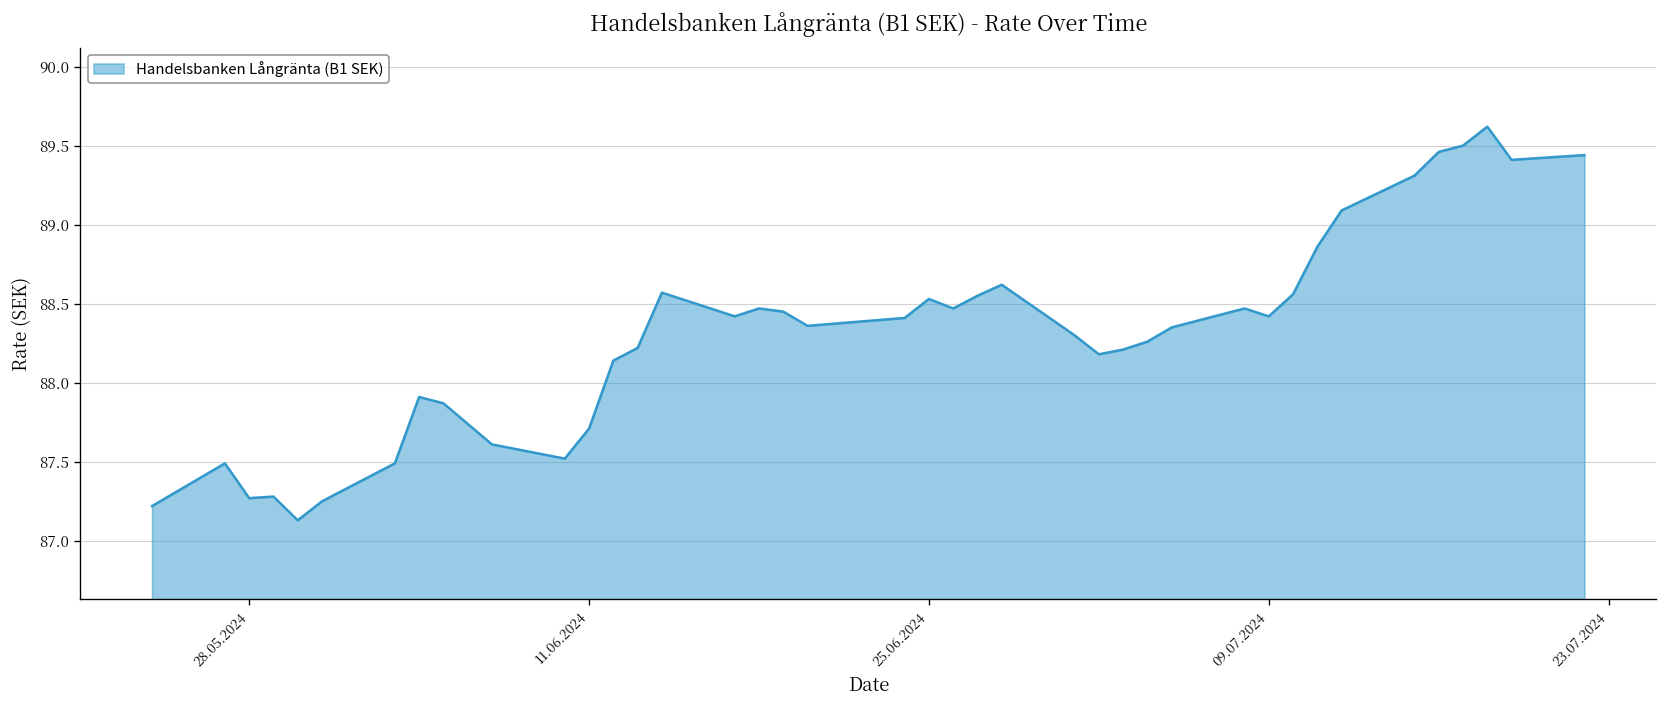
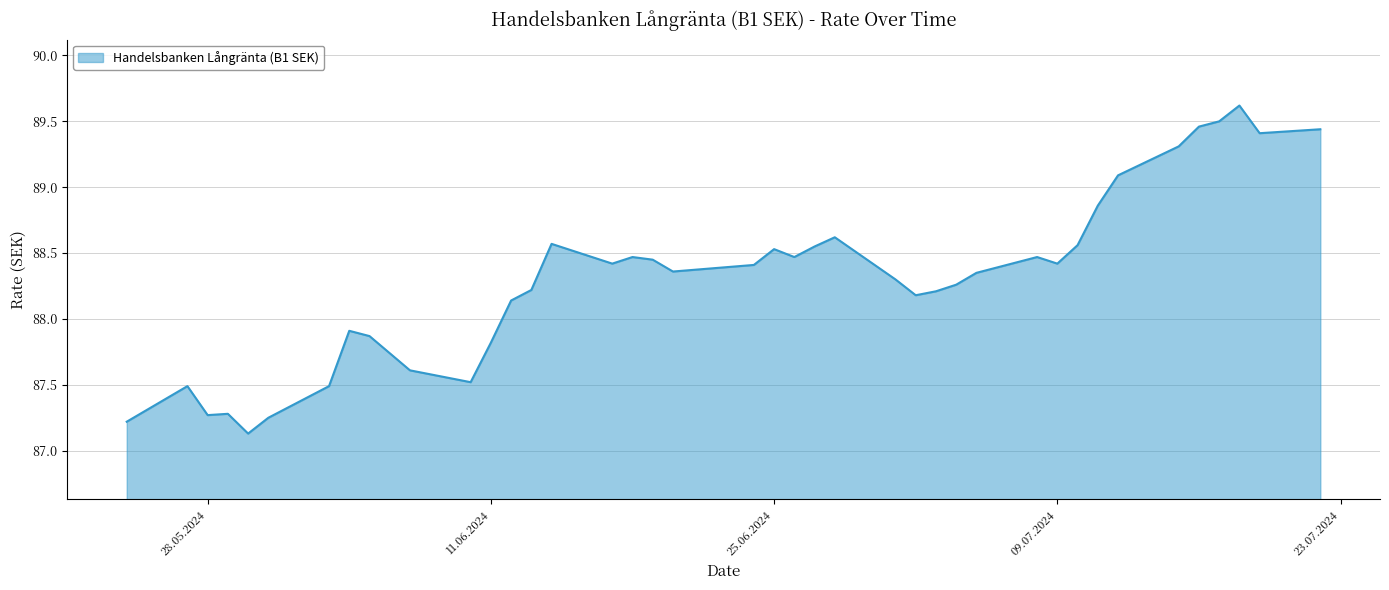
  {
    "28.05.2024": 87.27,
-   "11.06.2024": 87.71,
+   "11.06.2024": 87.82,
    "25.06.2024": 88.53,
    "09.07.2024": 88.42
  }
